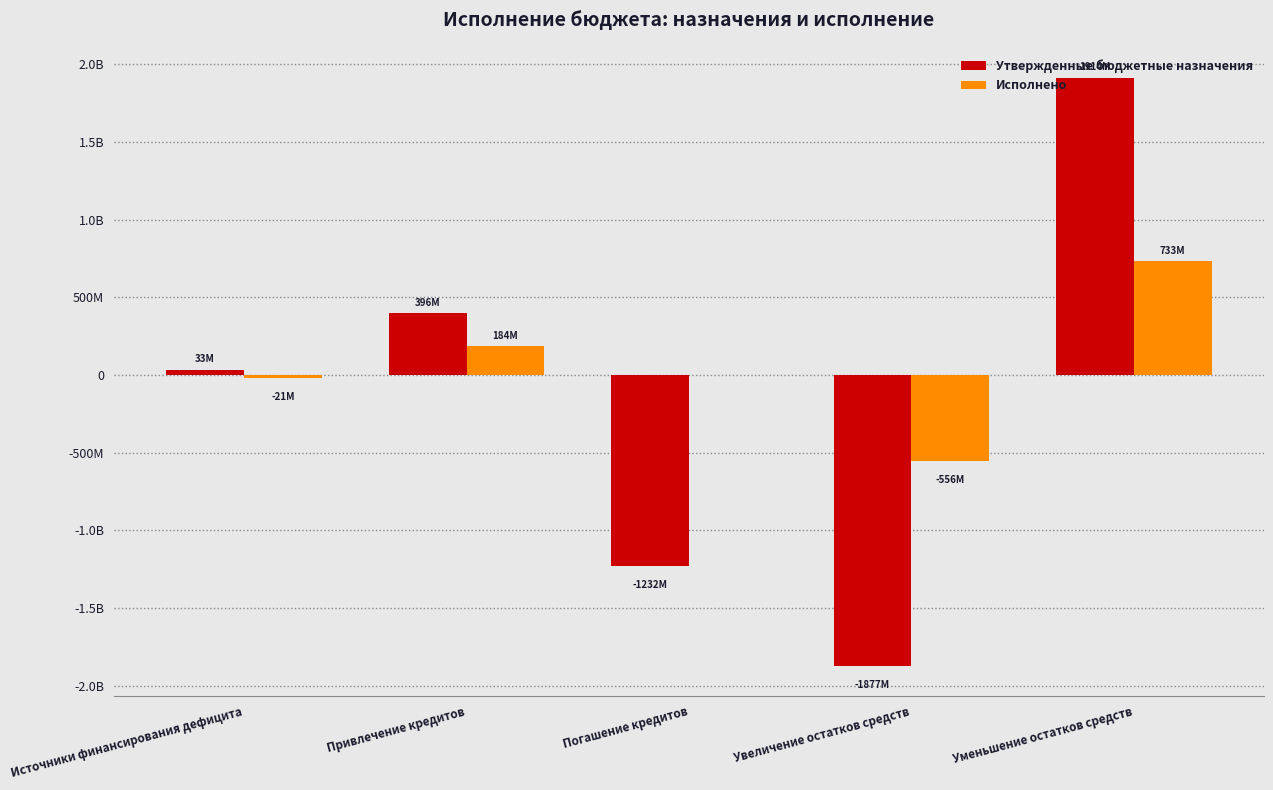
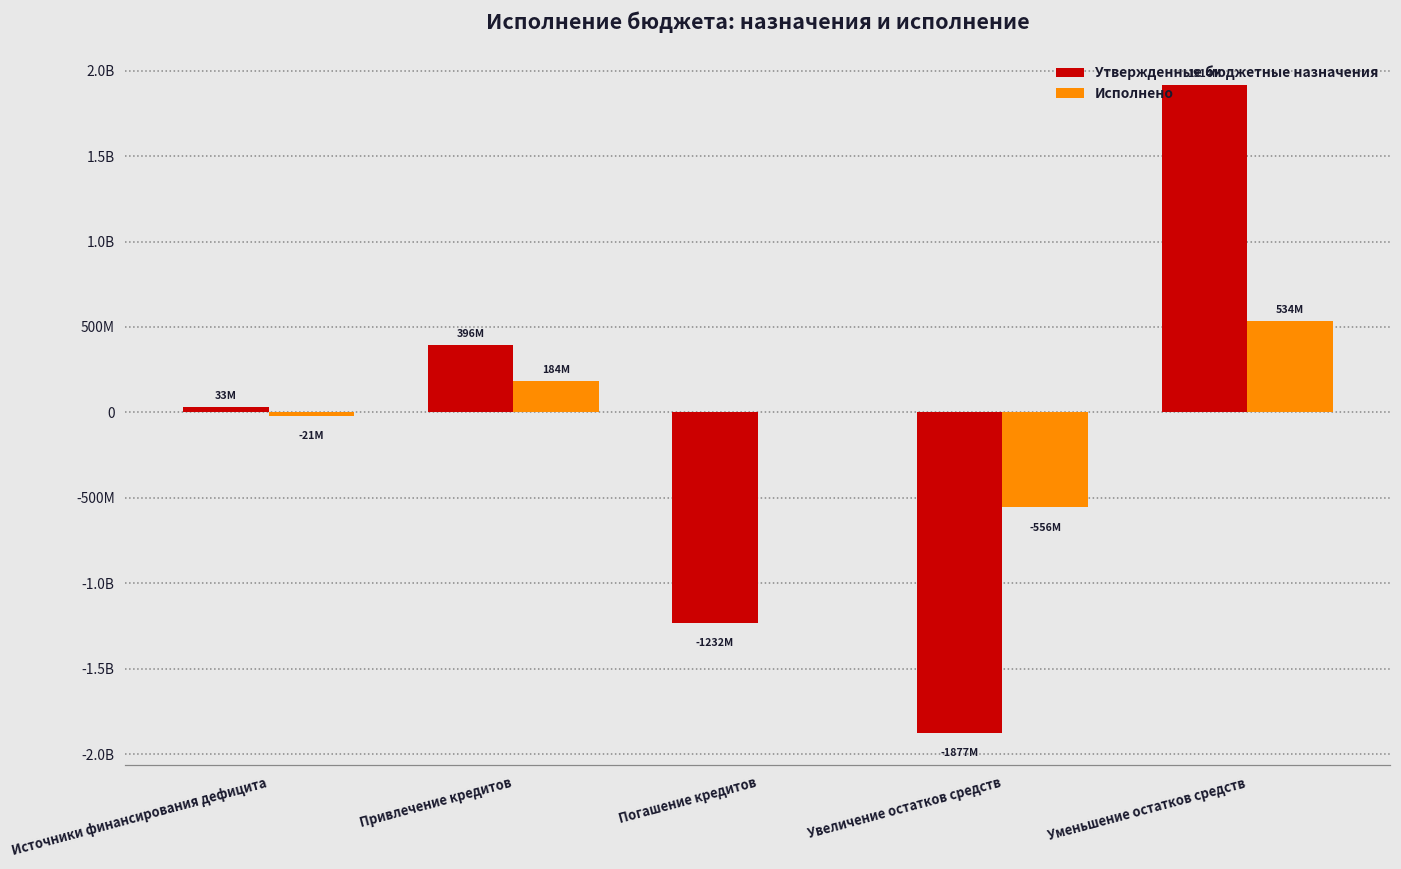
  {
    "Утвержденные бюджетные назначения": {
      "Источники финансирования дефицита": "33M",
      "Привлечение кредитов": "396M",
      "Погашение кредитов": "-1232M",
      "Увеличение остатков средств": "-1877M",
      "Уменьшение остатков средств": "1914M"
    },
    "Исполнено": {
      "Источники финансирования дефицита": "-21M",
      "Привлечение кредитов": "184M",
      "Увеличение остатков средств": "-556M",
-     "Уменьшение остатков средств": "733M"
+     "Уменьшение остатков средств": "534M"
    }
  }
